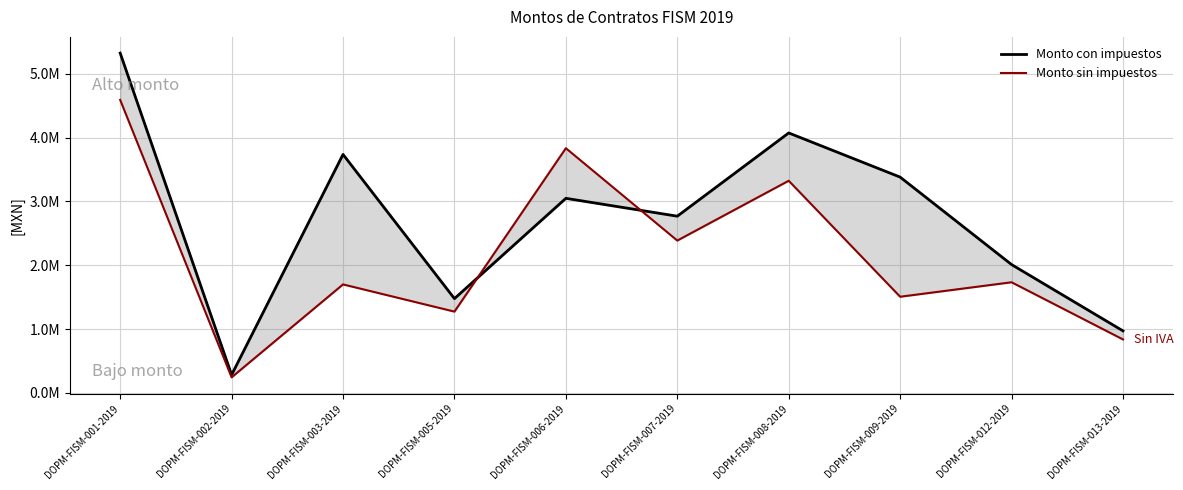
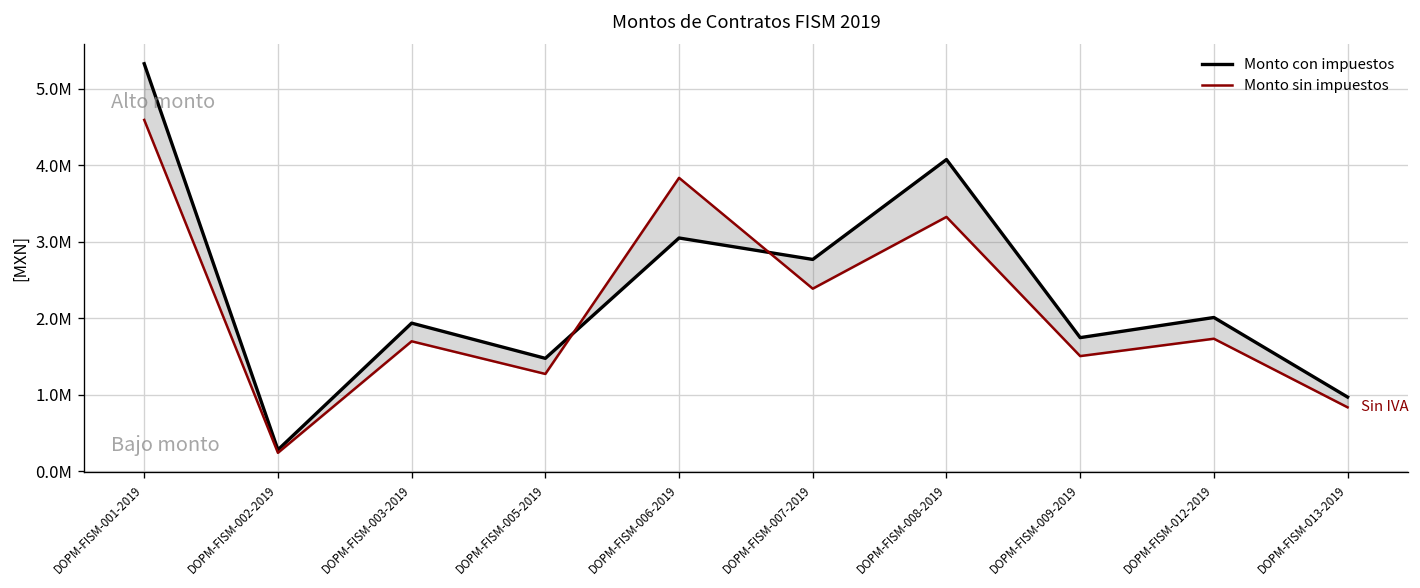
  {
    "Monto con impuestos": {
-     "DOPM-FISM-003-2019": 3700000,
+     "DOPM-FISM-003-2019": 1900000,
      "DOPM-FISM-006-2019": 3000000,
-     "DOPM-FISM-009-2019": 3400000
+     "DOPM-FISM-009-2019": 1700000
    },
    "Monto sin impuestos": {
      "DOPM-FISM-001-2019": 4600000,
      "DOPM-FISM-003-2019": 1700000,
      "DOPM-FISM-005-2019": 1300000,
      "DOPM-FISM-007-2019": 2400000,
      "DOPM-FISM-008-2019": 3300000,
      "DOPM-FISM-009-2019": 1500000,
      "DOPM-FISM-012-2019": 1700000,
      "DOPM-FISM-013-2019": 800000
    }
  }
